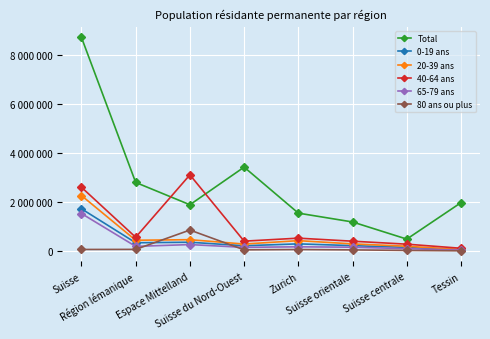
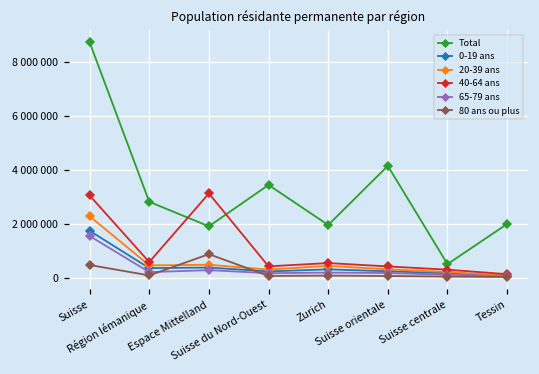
  {
    "Total": {
      "Suisse": 8700000,
      "Région lémanique": 2800000,
      "Espace Mittelland": 1900000,
      "Suisse du Nord-Ouest": 3400000,
-     "Zurich": 1600000,
-     "Suisse orientale": 1200000,
+     "Zurich": 2000000,
+     "Suisse orientale": 4100000,
      "Suisse centrale": 500000,
      "Tessin": 2000000
    },
    "0-19 ans": {
      "Suisse": 1700000,
      "Zurich": 300000
    },
    "20-39 ans": {
      "Suisse": 2300000
    },
    "40-64 ans": {
-     "Suisse": 2600000,
+     "Suisse": 3100000,
      "Région lémanique": 600000,
      "Espace Mittelland": 3100000,
      "Suisse du Nord-Ouest": 400000,
      "Suisse orientale": 400000
    },
    "65-79 ans": {
      "Suisse": 1500000,
      "Région lémanique": 200000,
      "Zurich": 200000
    },
    "80 ans ou plus": {
-     "Suisse": 100000,
+     "Suisse": 500000,
      "Région lémanique": 100000,
      "Espace Mittelland": 900000,
      "Zurich": 100000,
      "Suisse orientale": 100000
    }
  }
